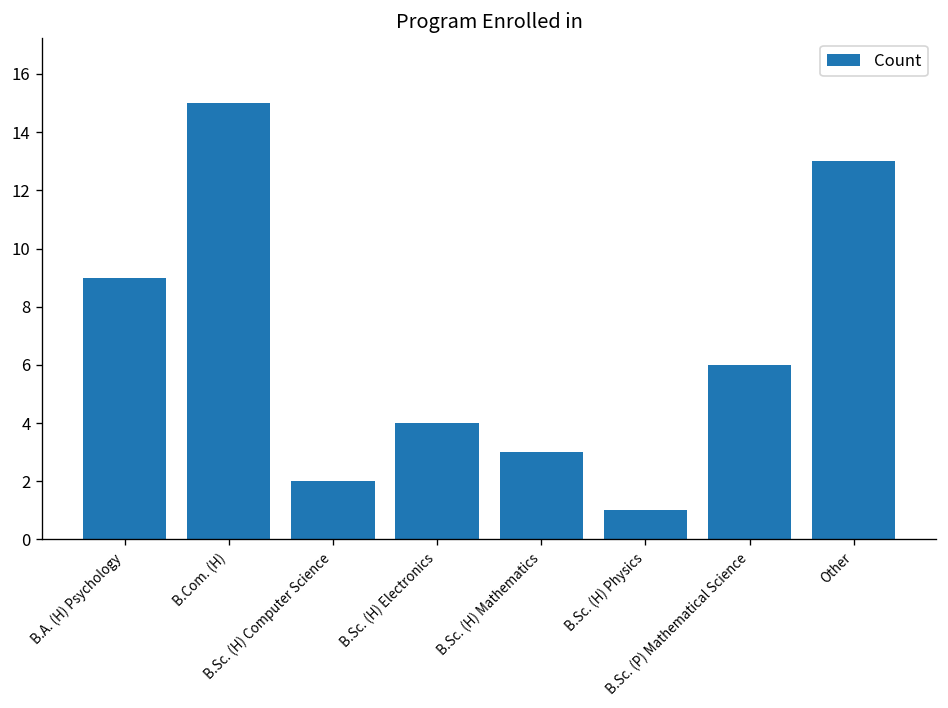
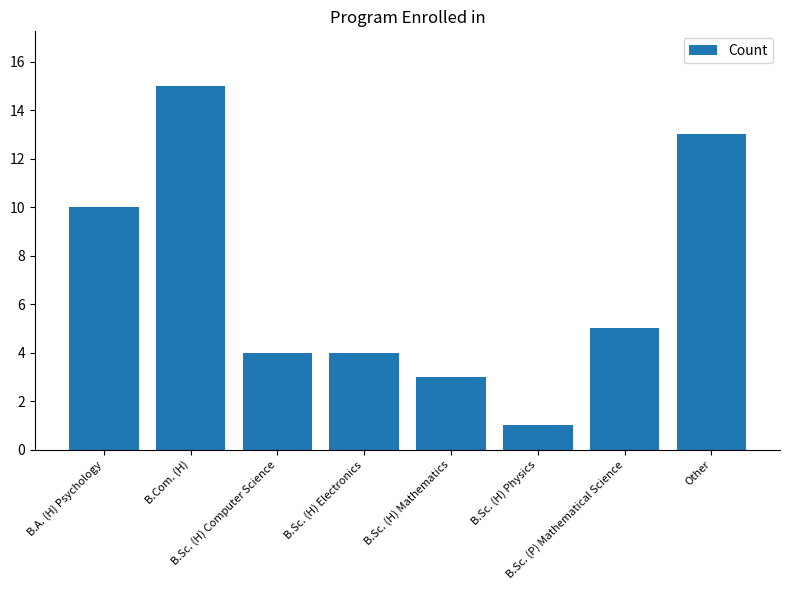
  {
-   "B.A. (H) Psychology": 9,
+   "B.A. (H) Psychology": 10,
    "B.Com. (H)": 15,
-   "B.Sc. (H) Computer Science": 2,
+   "B.Sc. (H) Computer Science": 4,
    "B.Sc. (H) Electronics": 4,
    "B.Sc. (H) Mathematics": 3,
    "B.Sc. (H) Physics": 1,
-   "B.Sc. (P) Mathematical Science": 6,
+   "B.Sc. (P) Mathematical Science": 5,
    "Other": 13
  }
